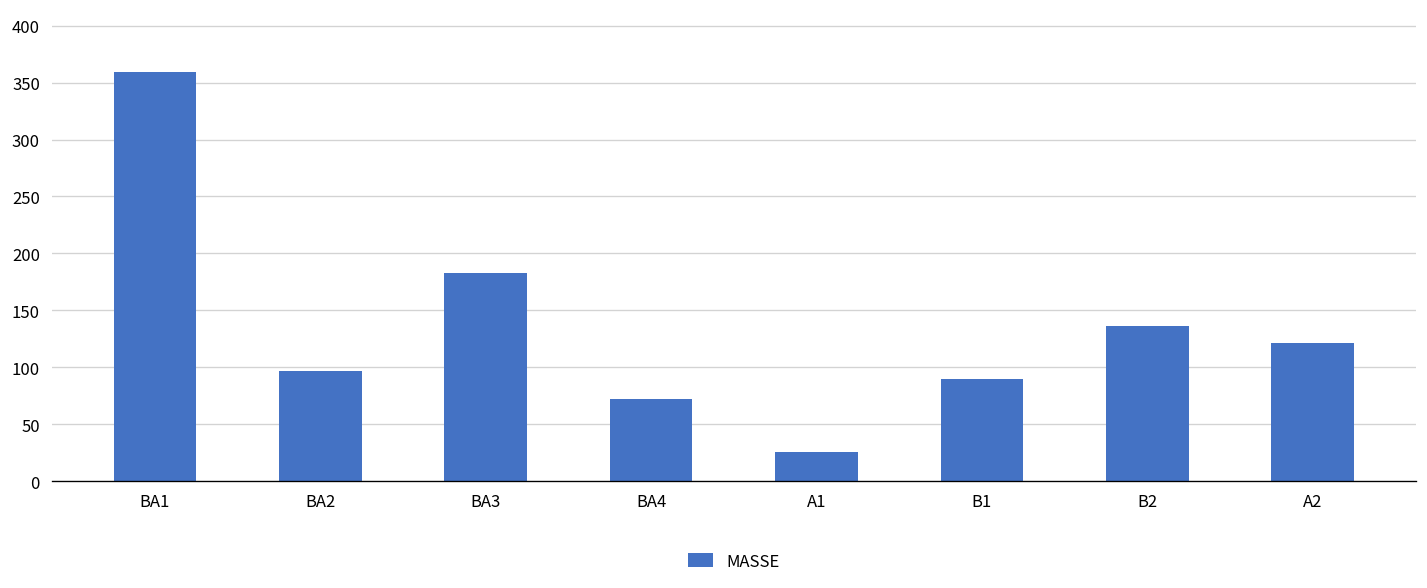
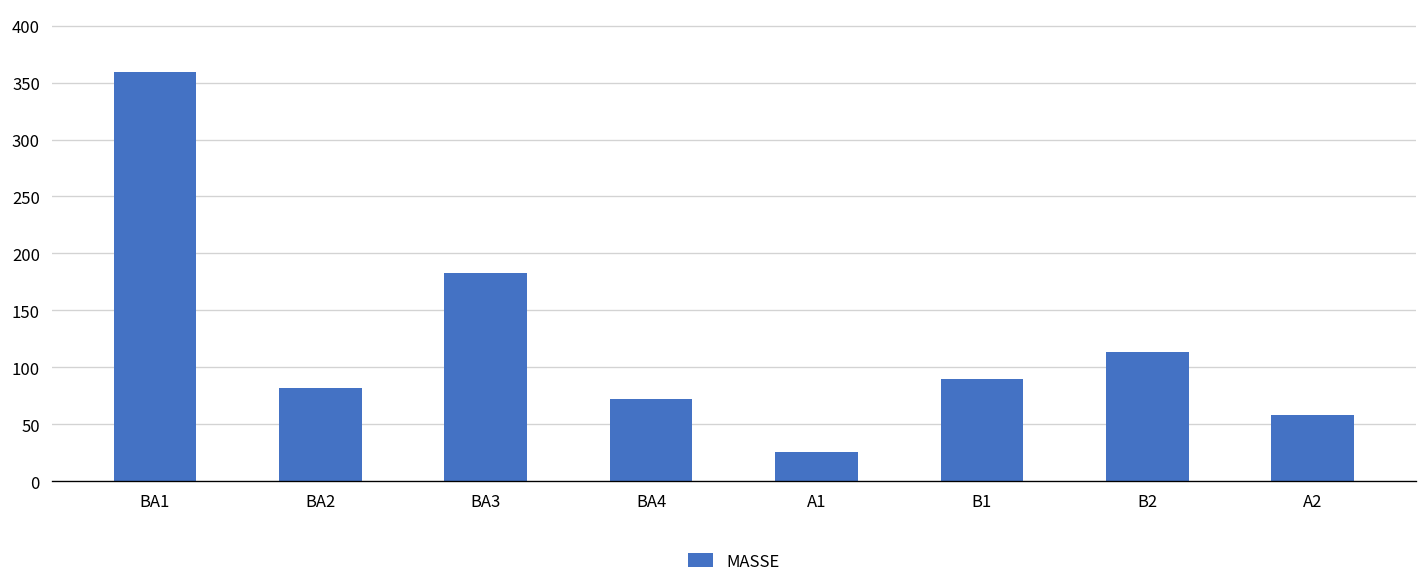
  {
    "BA1": 360,
-   "BA2": 100,
+   "BA2": 80,
    "BA3": 180,
    "BA4": 70,
    "A1": 30,
    "B1": 90,
-   "B2": 140,
-   "A2": 120
+   "B2": 110,
+   "A2": 60
  }
